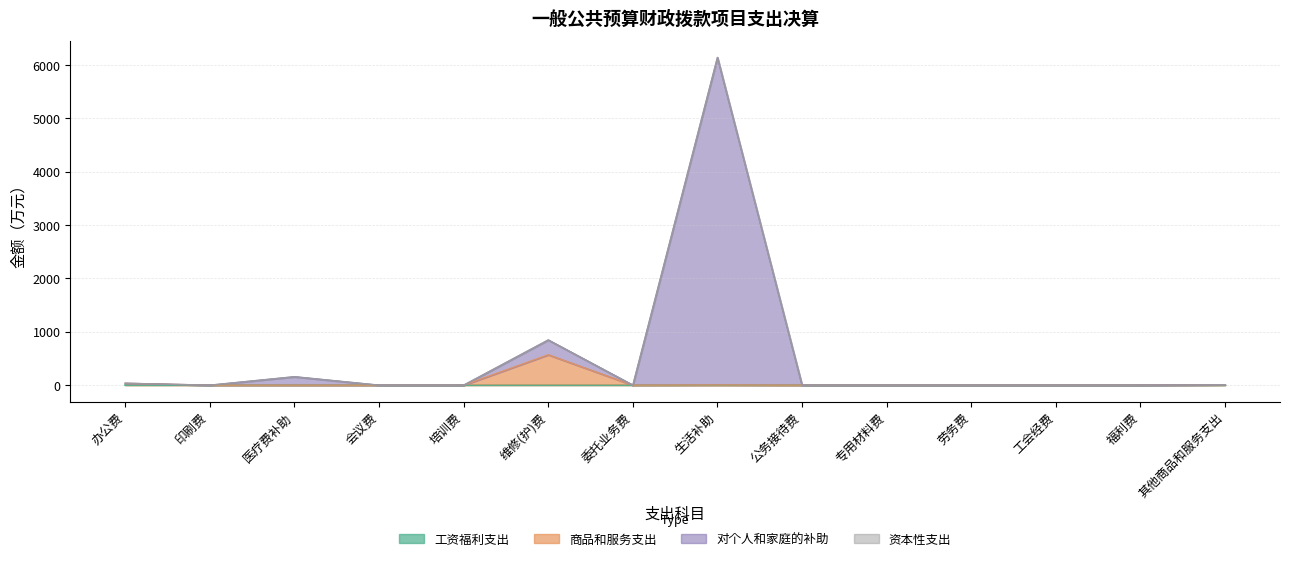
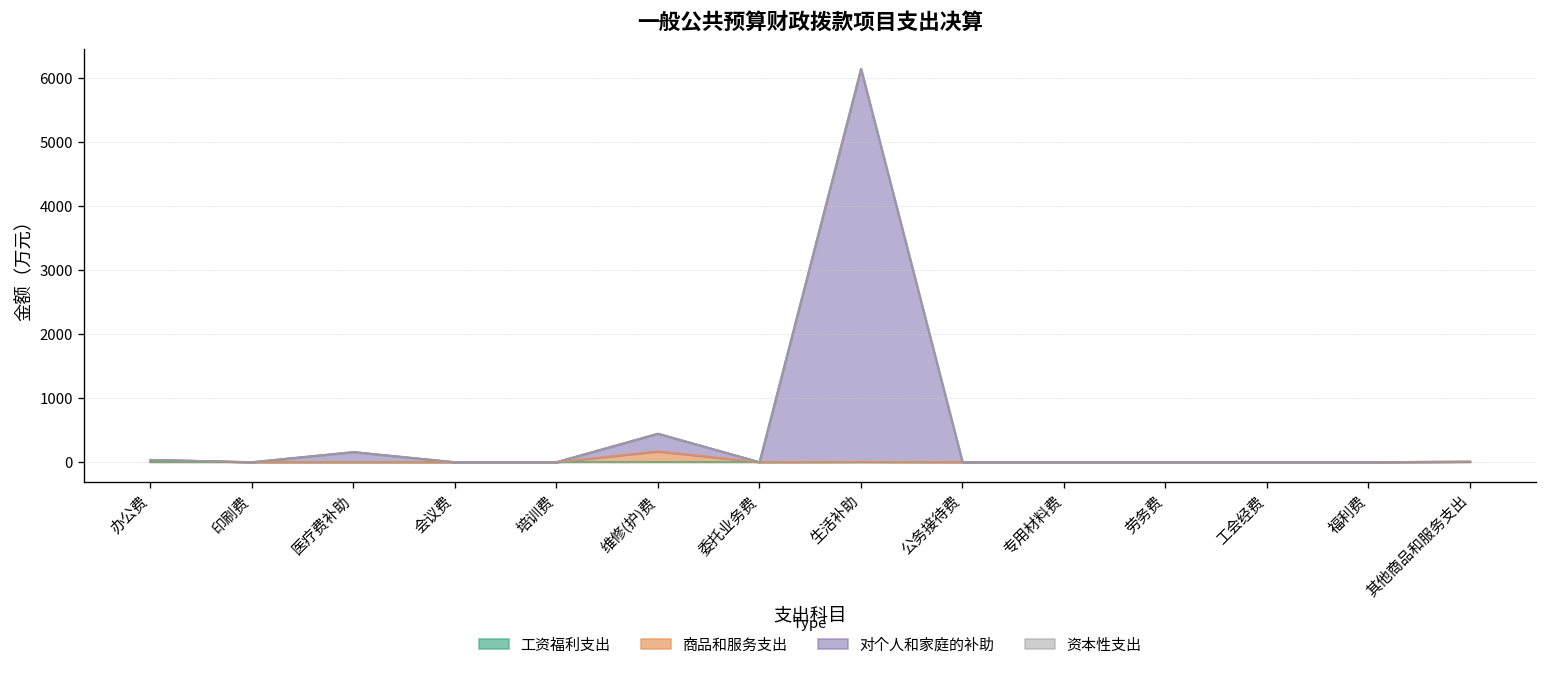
  {
    "工资福利支出": {
      "维修(护)费": 0
    },
    "商品和服务支出": {
-     "维修(护)费": 600
+     "维修(护)费": 200
    }
  }
